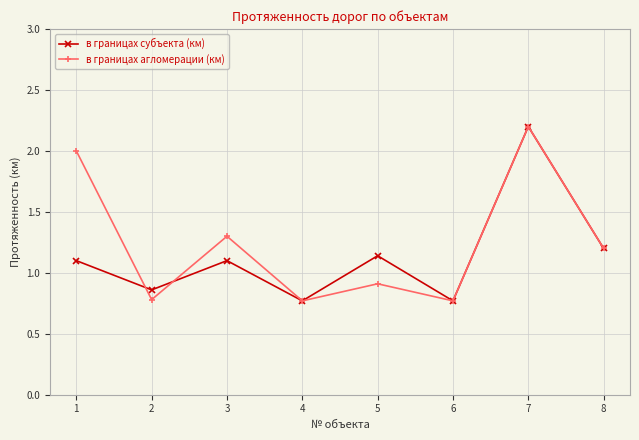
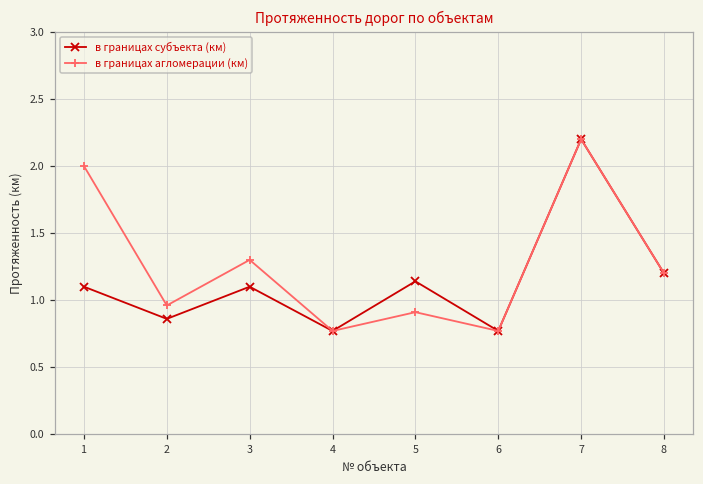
  {
    "в границах субъекта (км)": {
      "1": 1.10,
      "2": 0.86,
      "3": 1.10,
      "5": 1.14
    },
    "в границах агломерации (км)": {
      "1": 2.00,
-     "2": 0.78,
+     "2": 0.96,
      "3": 1.30,
      "5": 0.91
    }
  }
